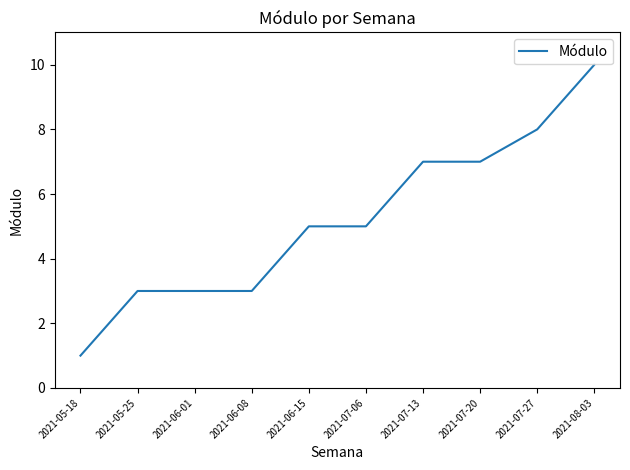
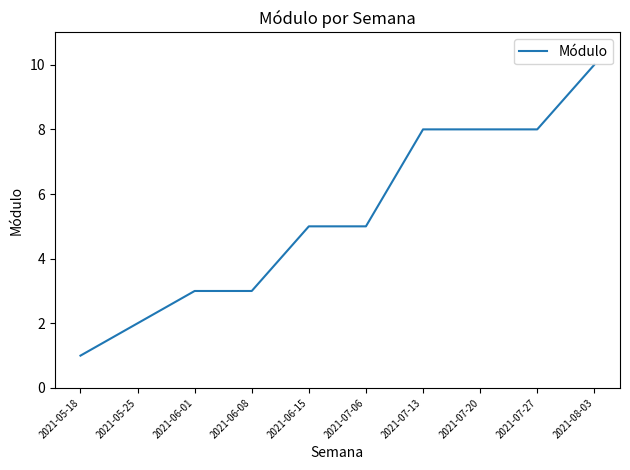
  {
    "2021-05-18": 1,
-   "2021-05-25": 3,
+   "2021-05-25": 2,
    "2021-06-01": 3,
    "2021-06-08": 3,
    "2021-06-15": 5,
    "2021-07-06": 5,
-   "2021-07-13": 7,
-   "2021-07-20": 7,
+   "2021-07-13": 8,
+   "2021-07-20": 8,
    "2021-07-27": 8,
    "2021-08-03": 10
  }
